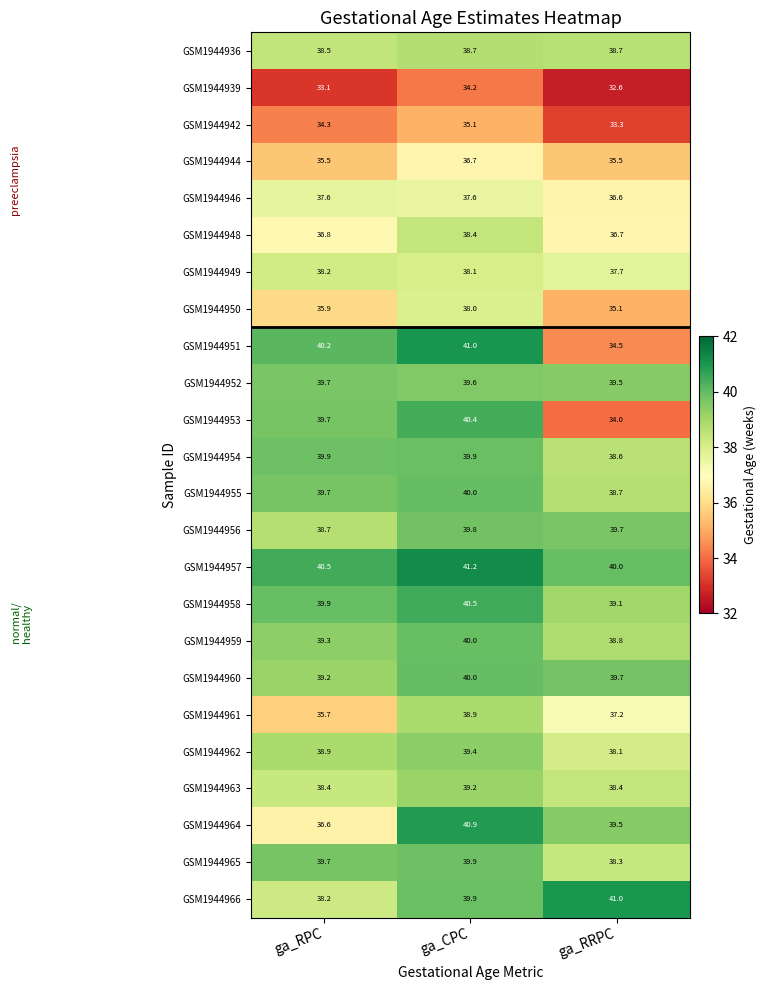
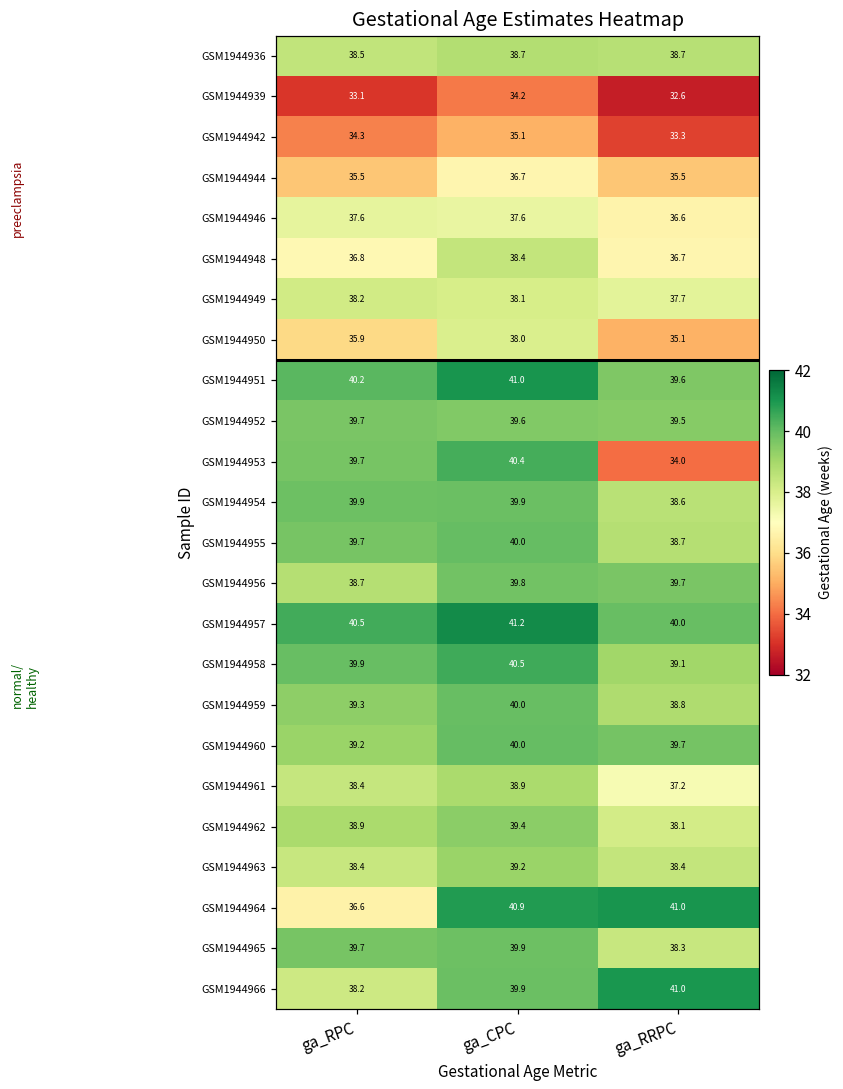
  {
    "GSM1944936": {
      "ga_RPC": 38.5,
      "ga_CPC": 38.7,
      "ga_RRPC": 38.7
    },
    "GSM1944939": {
      "ga_RPC": 33.1,
      "ga_CPC": 34.2,
      "ga_RRPC": 32.6
    },
    "GSM1944942": {
      "ga_RPC": 34.3,
      "ga_CPC": 35.1,
      "ga_RRPC": 33.3
    },
    "GSM1944944": {
      "ga_RPC": 35.5,
      "ga_CPC": 36.7,
      "ga_RRPC": 35.5
    },
    "GSM1944946": {
      "ga_RPC": 37.6,
      "ga_CPC": 37.6,
      "ga_RRPC": 36.6
    },
    "GSM1944948": {
      "ga_RPC": 36.8,
      "ga_CPC": 38.4,
      "ga_RRPC": 36.7
    },
    "GSM1944949": {
      "ga_RPC": 38.2,
      "ga_CPC": 38.1,
      "ga_RRPC": 37.7
    },
    "GSM1944950": {
      "ga_RPC": 35.9,
      "ga_CPC": 38.0,
      "ga_RRPC": 35.1
    },
    "GSM1944951": {
      "ga_RPC": 40.2,
      "ga_CPC": 41.0,
-     "ga_RRPC": 34.5
+     "ga_RRPC": 39.6
    },
    "GSM1944952": {
      "ga_RPC": 39.7,
      "ga_CPC": 39.6,
      "ga_RRPC": 39.5
    },
    "GSM1944953": {
      "ga_RPC": 39.7,
      "ga_CPC": 40.4,
      "ga_RRPC": 34.0
    },
    "GSM1944954": {
      "ga_RPC": 39.9,
      "ga_CPC": 39.9,
      "ga_RRPC": 38.6
    },
    "GSM1944955": {
      "ga_RPC": 39.7,
      "ga_CPC": 40.0,
      "ga_RRPC": 38.7
    },
    "GSM1944956": {
      "ga_RPC": 38.7,
      "ga_CPC": 39.8,
      "ga_RRPC": 39.7
    },
    "GSM1944957": {
      "ga_RPC": 40.5,
      "ga_CPC": 41.2,
      "ga_RRPC": 40.0
    },
    "GSM1944958": {
      "ga_RPC": 39.9,
      "ga_CPC": 40.5,
      "ga_RRPC": 39.1
    },
    "GSM1944959": {
      "ga_RPC": 39.3,
      "ga_CPC": 40.0,
      "ga_RRPC": 38.8
    },
    "GSM1944960": {
      "ga_RPC": 39.2,
      "ga_CPC": 40.0,
      "ga_RRPC": 39.7
    },
    "GSM1944961": {
-     "ga_RPC": 35.7,
+     "ga_RPC": 38.4,
      "ga_CPC": 38.9,
      "ga_RRPC": 37.2
    },
    "GSM1944962": {
      "ga_RPC": 38.9,
      "ga_CPC": 39.4,
      "ga_RRPC": 38.1
    },
    "GSM1944963": {
      "ga_RPC": 38.4,
      "ga_CPC": 39.2,
      "ga_RRPC": 38.4
    },
    "GSM1944964": {
      "ga_RPC": 36.6,
      "ga_CPC": 40.9,
-     "ga_RRPC": 39.5
+     "ga_RRPC": 41.0
    },
    "GSM1944965": {
      "ga_RPC": 39.7,
      "ga_CPC": 39.9,
      "ga_RRPC": 38.3
    },
    "GSM1944966": {
      "ga_RPC": 38.2,
      "ga_CPC": 39.9,
      "ga_RRPC": 41.0
    }
  }
